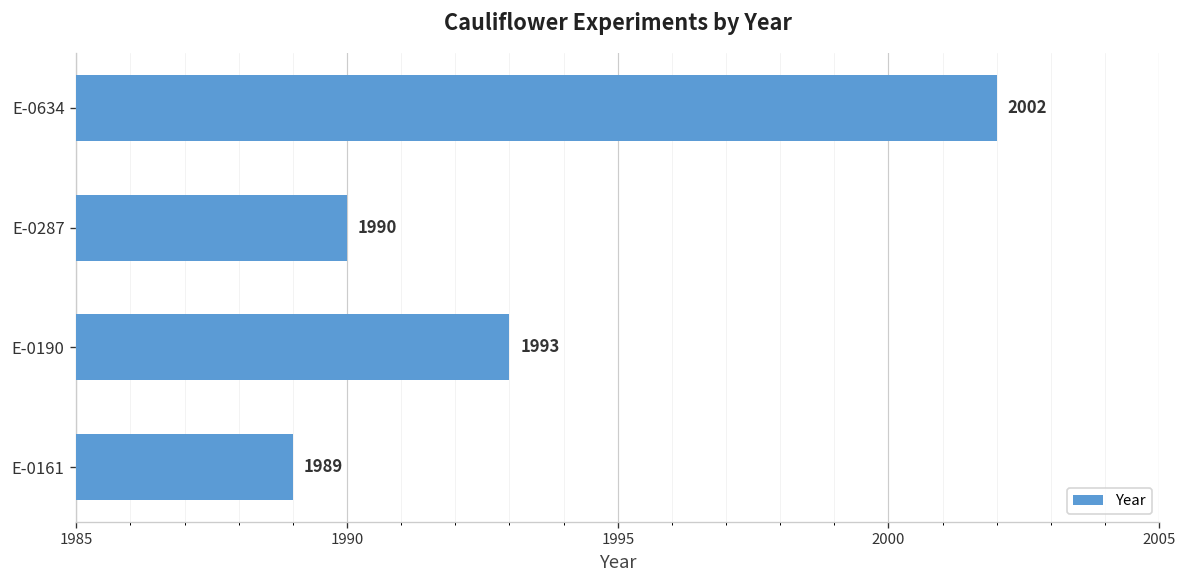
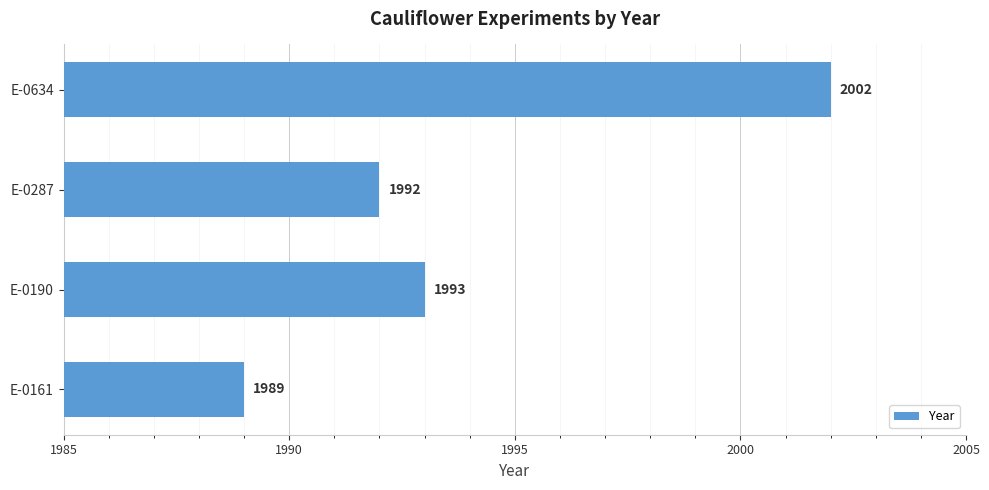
  {
    "E-0634": 2002,
-   "E-0287": 1990,
+   "E-0287": 1992,
    "E-0190": 1993,
    "E-0161": 1989
  }
